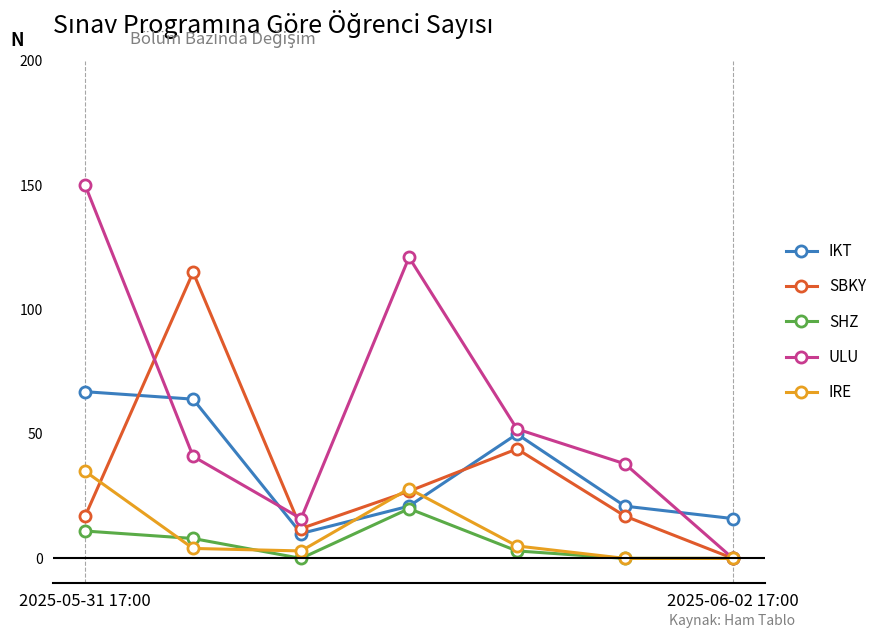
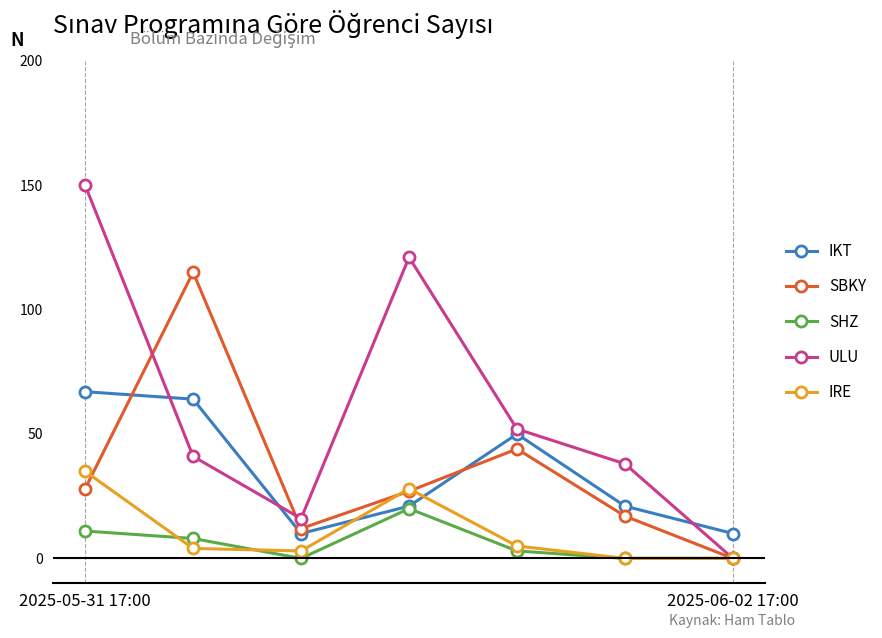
  {
    "IKT": {
      "2025-05-31 17:00": 67,
-     "2025-06-02 17:00": 16
+     "2025-06-02 17:00": 10
    },
    "SBKY": {
-     "2025-05-31 17:00": 17
+     "2025-05-31 17:00": 28
    },
    "SHZ": {
      "2025-05-31 17:00": 11
    },
    "ULU": {
      "2025-05-31 17:00": 150
    },
    "IRE": {
      "2025-05-31 17:00": 35
    }
  }
